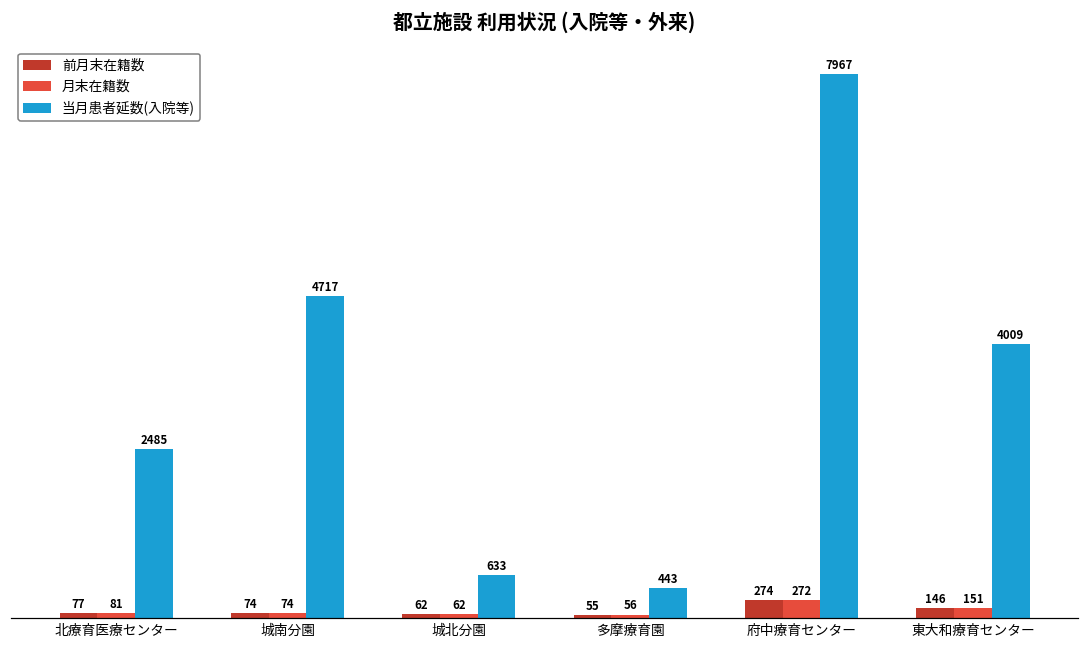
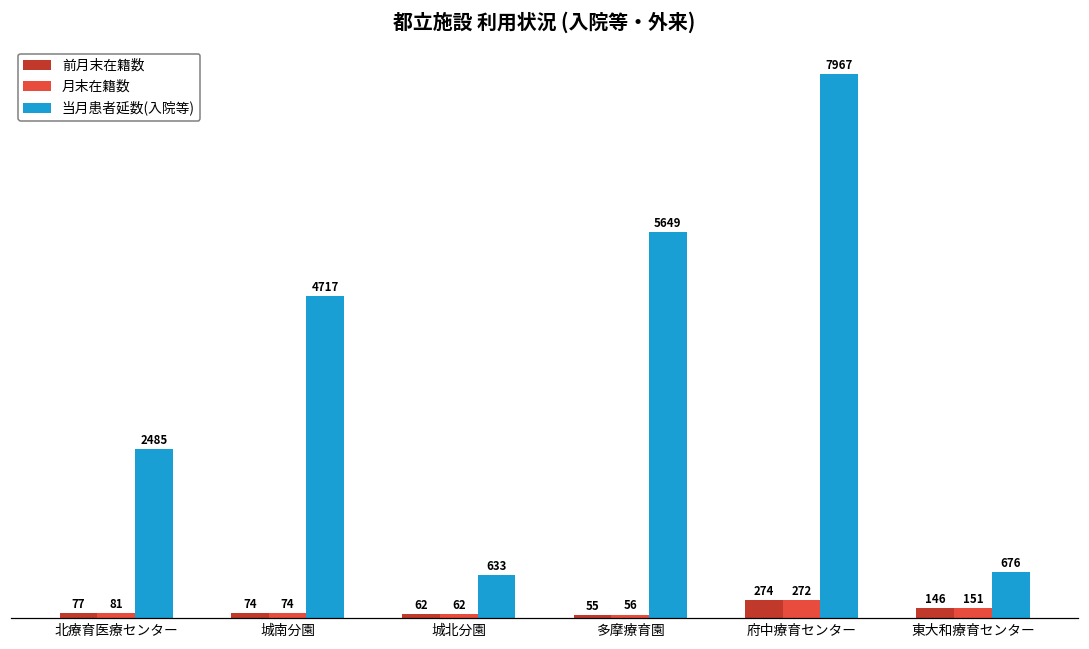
  {
    "当月患者延数(入院等)": {
      "北療育医療センター": 2485,
      "城南分園": 4717,
      "城北分園": 633,
-     "多摩療育園": 443,
+     "多摩療育園": 5649,
      "府中療育センター": 7967,
-     "東大和療育センター": 4009
+     "東大和療育センター": 676
    }
  }
